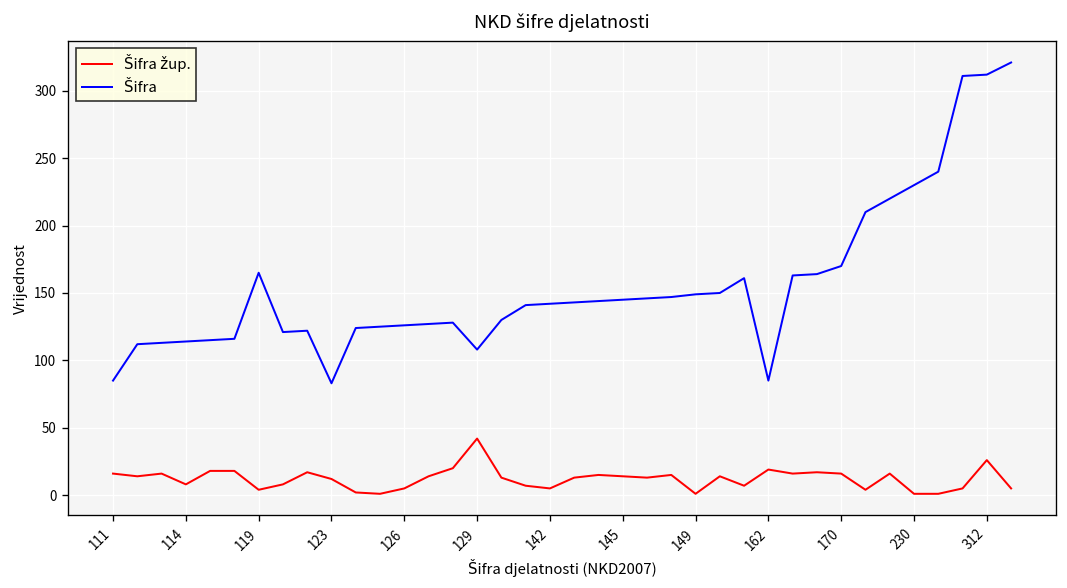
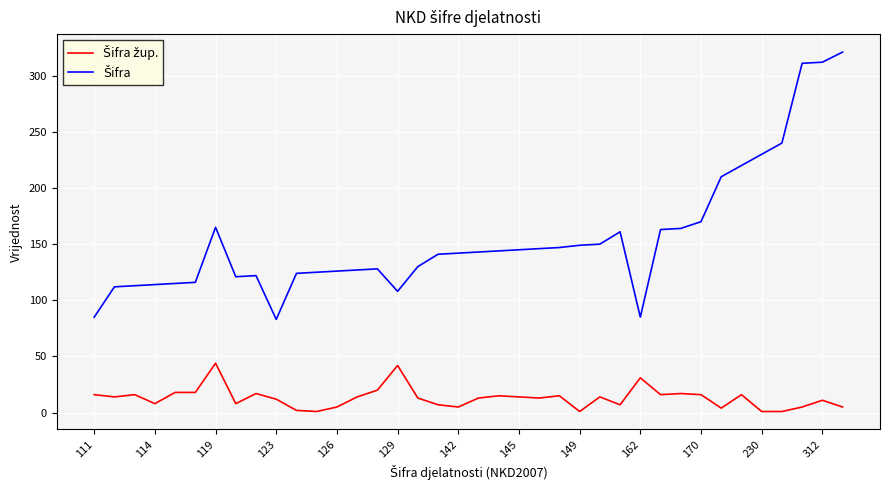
  {
    "Šifra žup.": {
      "111": 16,
      "114": 8,
-     "119": 4,
+     "119": 44,
      "123": 12,
      "126": 5,
      "129": 42,
      "142": 5,
      "145": 14,
      "149": 1,
-     "162": 19,
+     "162": 31,
      "170": 16,
      "230": 1,
-     "312": 26
+     "312": 11
    },
    "Šifra": {
      "111": 85,
      "114": 114,
      "119": 165,
      "123": 83,
      "126": 126,
      "129": 108,
      "142": 142,
      "145": 145,
      "149": 149,
      "162": 85,
      "170": 170,
      "230": 230,
      "312": 312
    }
  }
